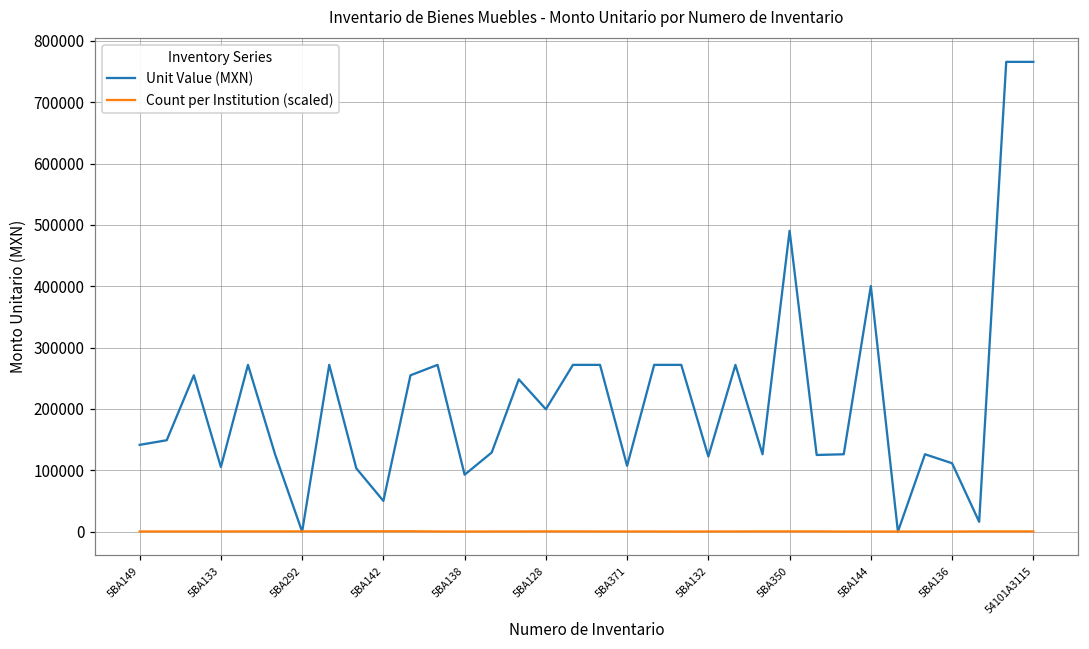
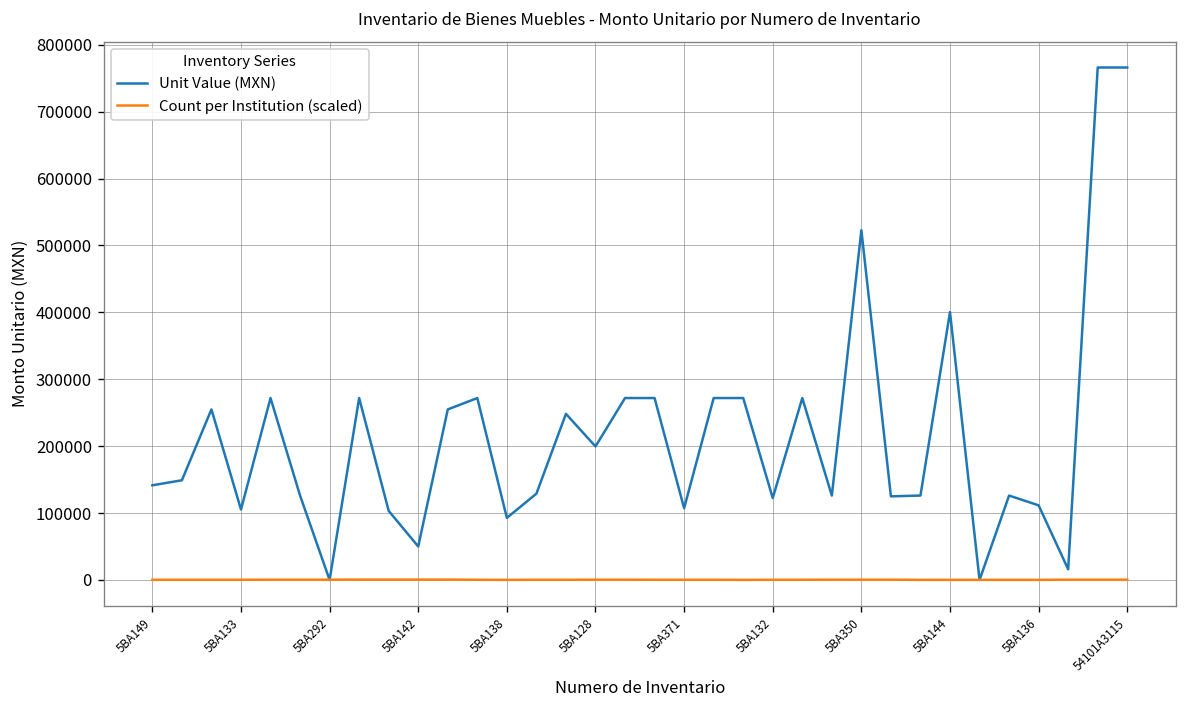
  {
    "Unit Value (MXN)": {
      "5BA149": 140000,
      "5BA133": 110000,
      "5BA142": 50000,
      "5BA138": 90000,
      "5BA128": 200000,
      "5BA371": 110000,
      "5BA132": 120000,
-     "5BA350": 490000,
+     "5BA350": 520000,
      "5BA144": 400000,
      "5BA136": 110000,
      "54101A3115": 770000
    },
    "Count per Institution (scaled)": {
      "5BA149": 0,
      "5BA133": 0,
      "5BA142": 0,
      "5BA138": 0,
      "5BA128": 0,
      "5BA371": 0,
      "5BA132": 0,
      "5BA350": 0,
      "5BA144": 0,
      "5BA136": 0,
      "54101A3115": 0
    }
  }
